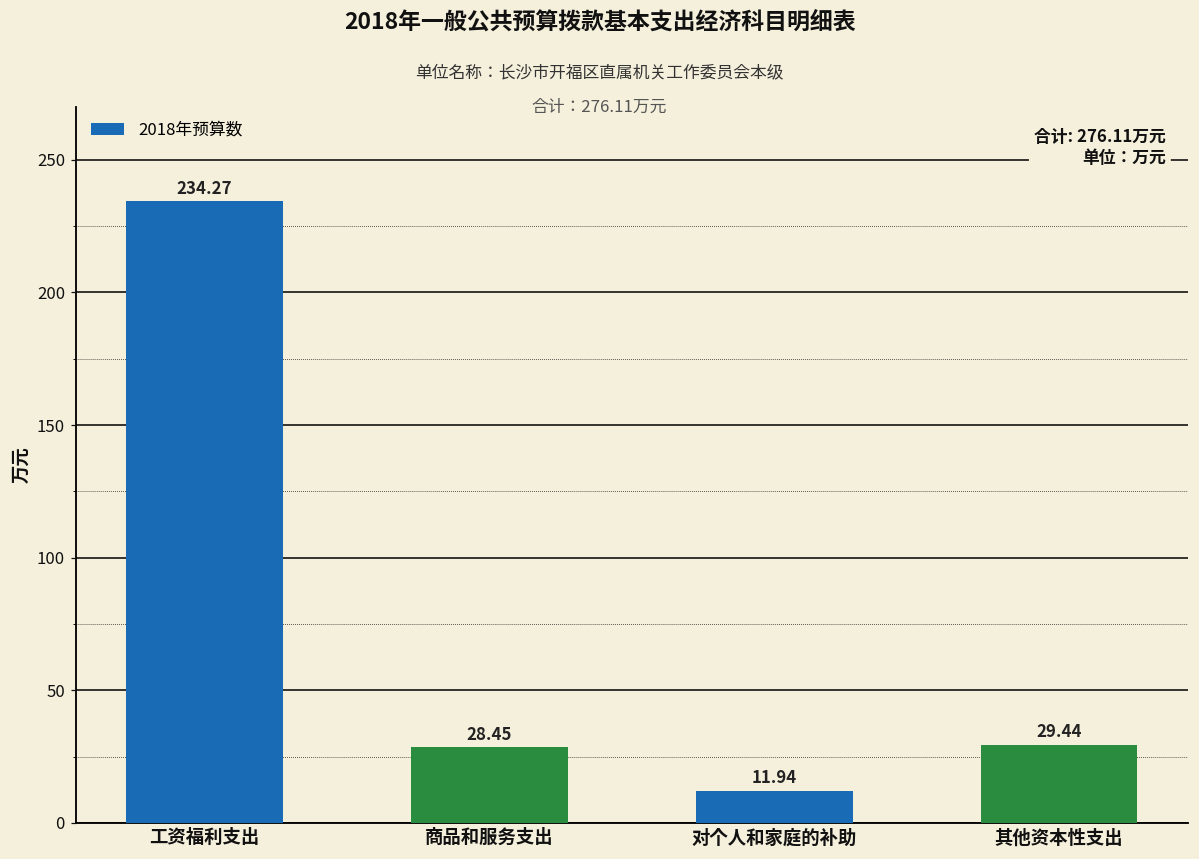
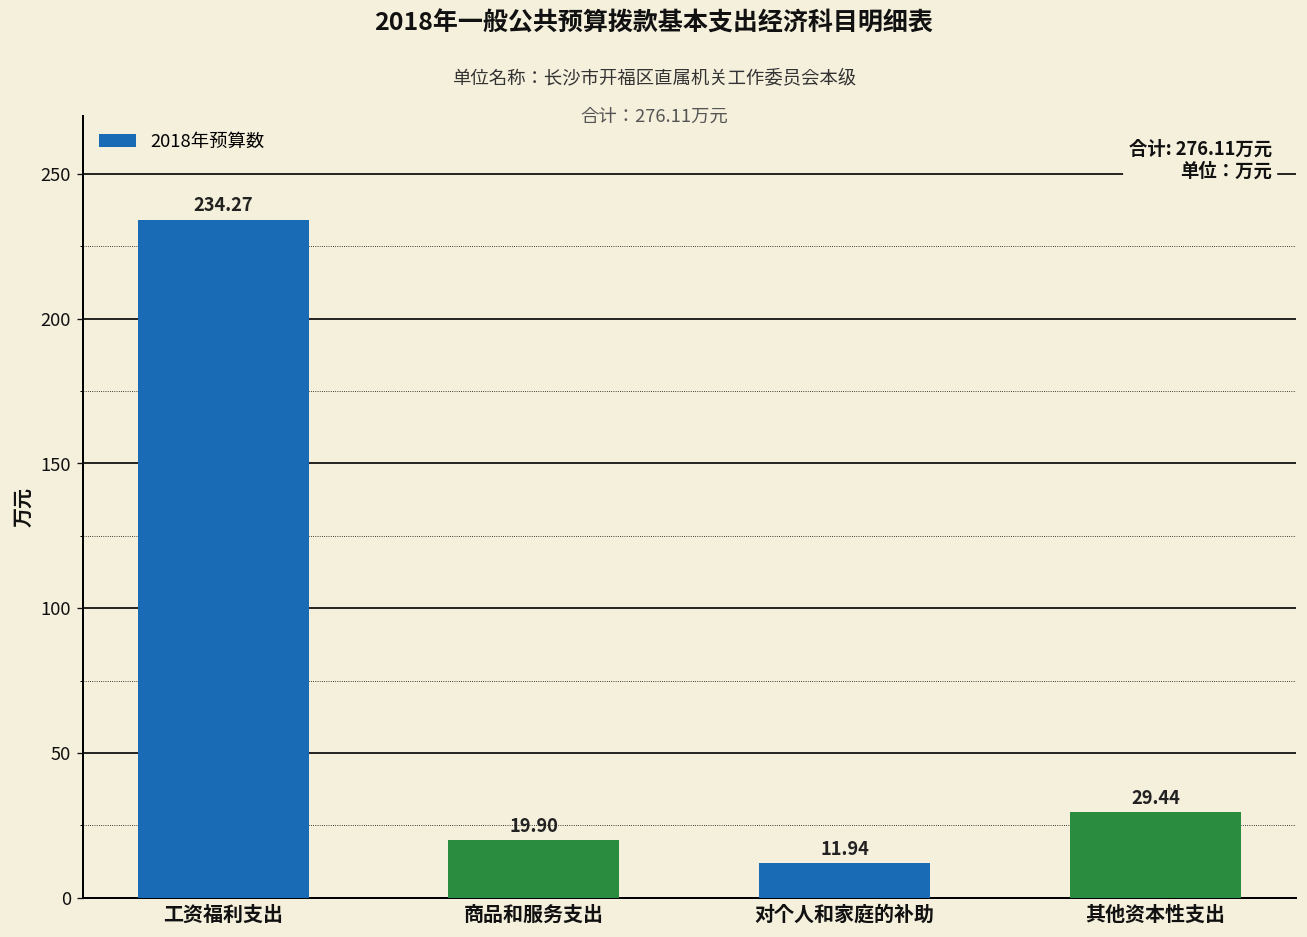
  {
    "工资福利支出": 234.27,
-   "商品和服务支出": 28.45,
+   "商品和服务支出": 19.90,
    "对个人和家庭的补助": 11.94,
    "其他资本性支出": 29.44
  }
